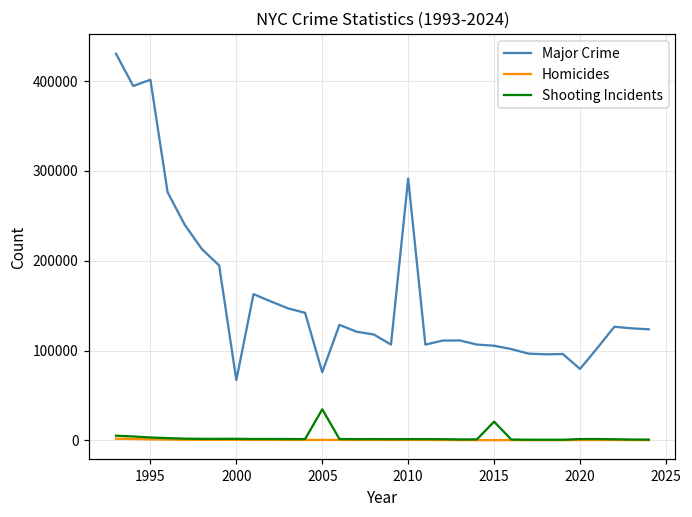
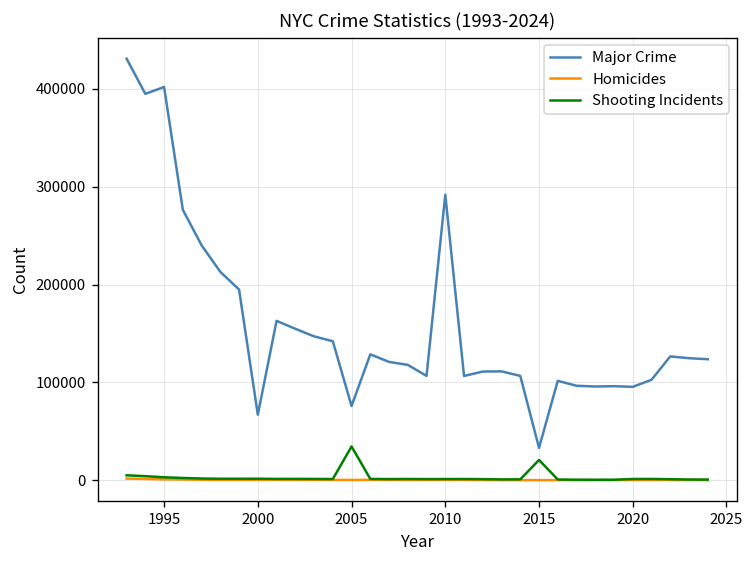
  {
    "Major Crime": {
      "1995": 400000,
      "2000": 70000,
      "2005": 80000,
      "2010": 290000,
-     "2015": 110000,
-     "2020": 80000
+     "2015": 30000,
+     "2020": 100000
    },
    "Homicides": {
      "2005": 0,
      "2015": 0
    },
    "Shooting Incidents": {
      "2005": 30000,
      "2015": 20000
    }
  }
